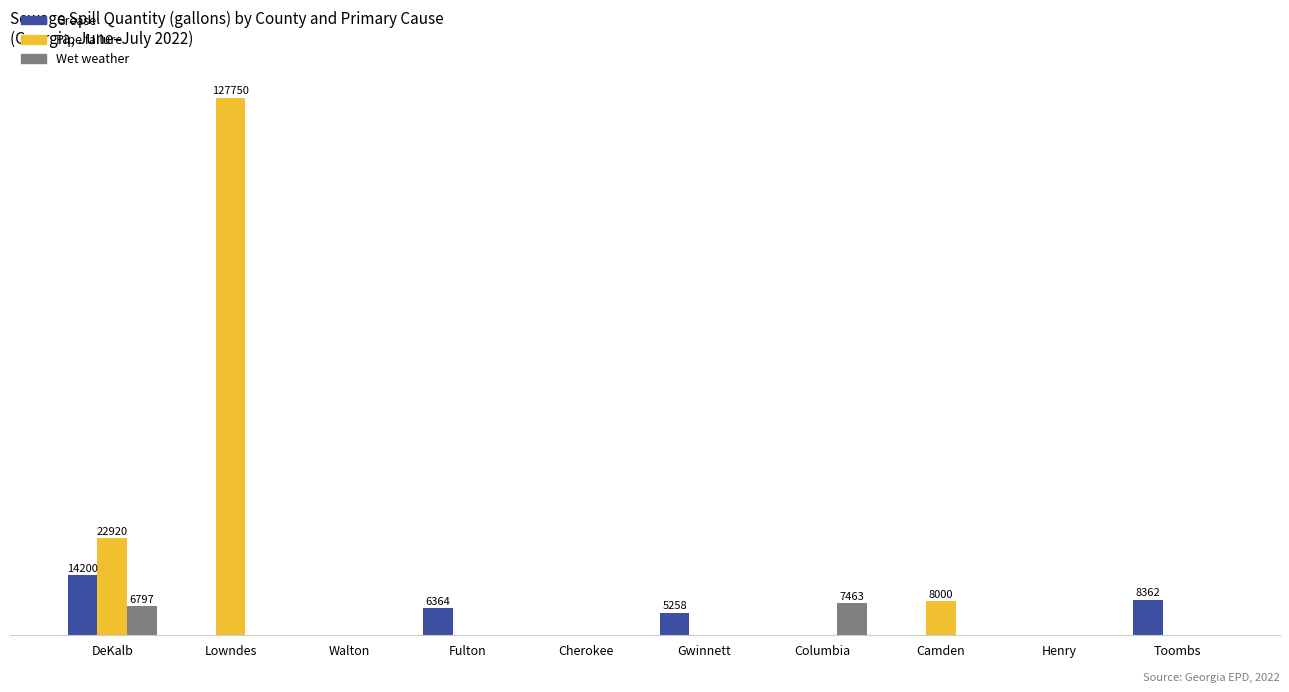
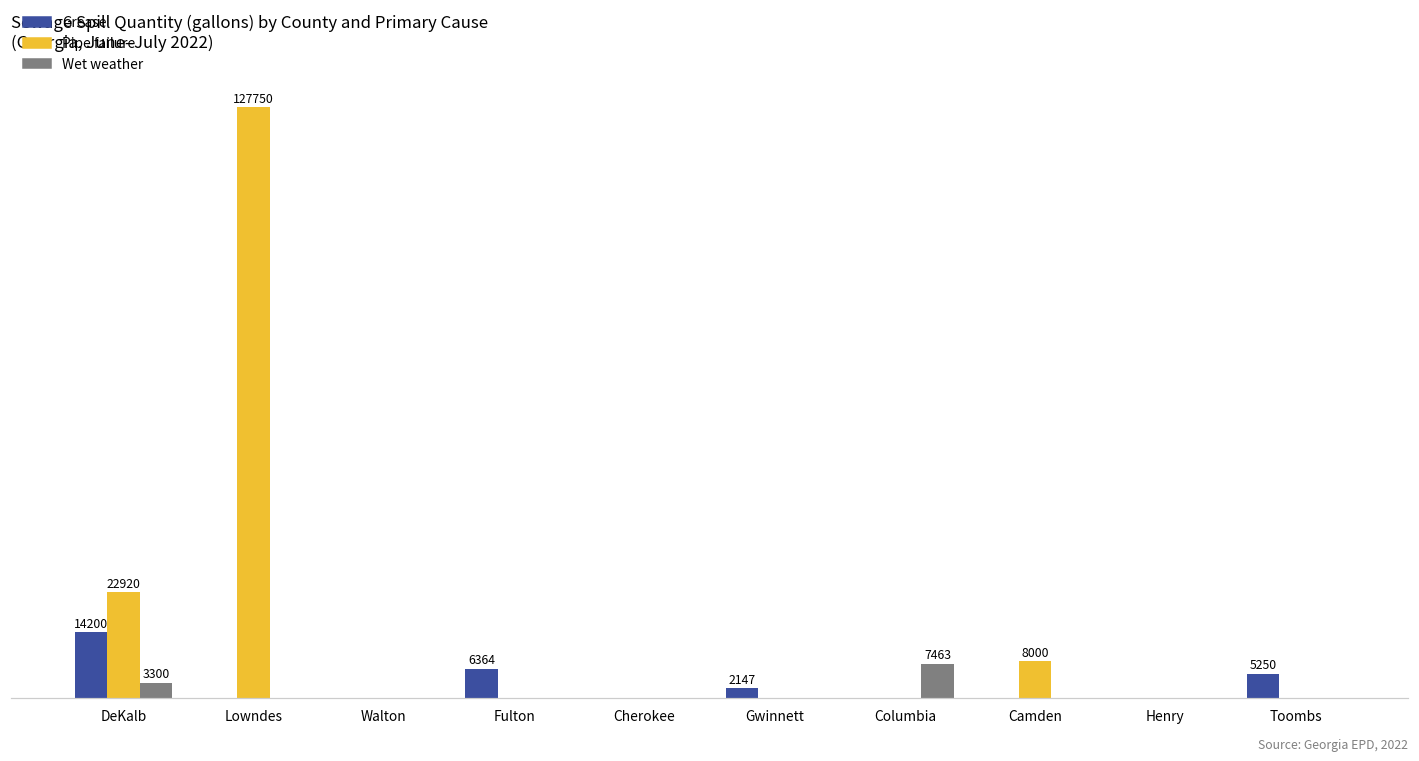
  {
    "Grease": {
      "DeKalb": 14200,
      "Fulton": 6364,
-     "Gwinnett": 5258,
-     "Toombs": 8362
+     "Gwinnett": 2147,
+     "Toombs": 5250
    },
    "Pipe failure": {
      "DeKalb": 22920,
      "Lowndes": 127750,
      "Camden": 8000
    },
    "Wet weather": {
-     "DeKalb": 6797,
+     "DeKalb": 3300,
      "Columbia": 7463
    }
  }
